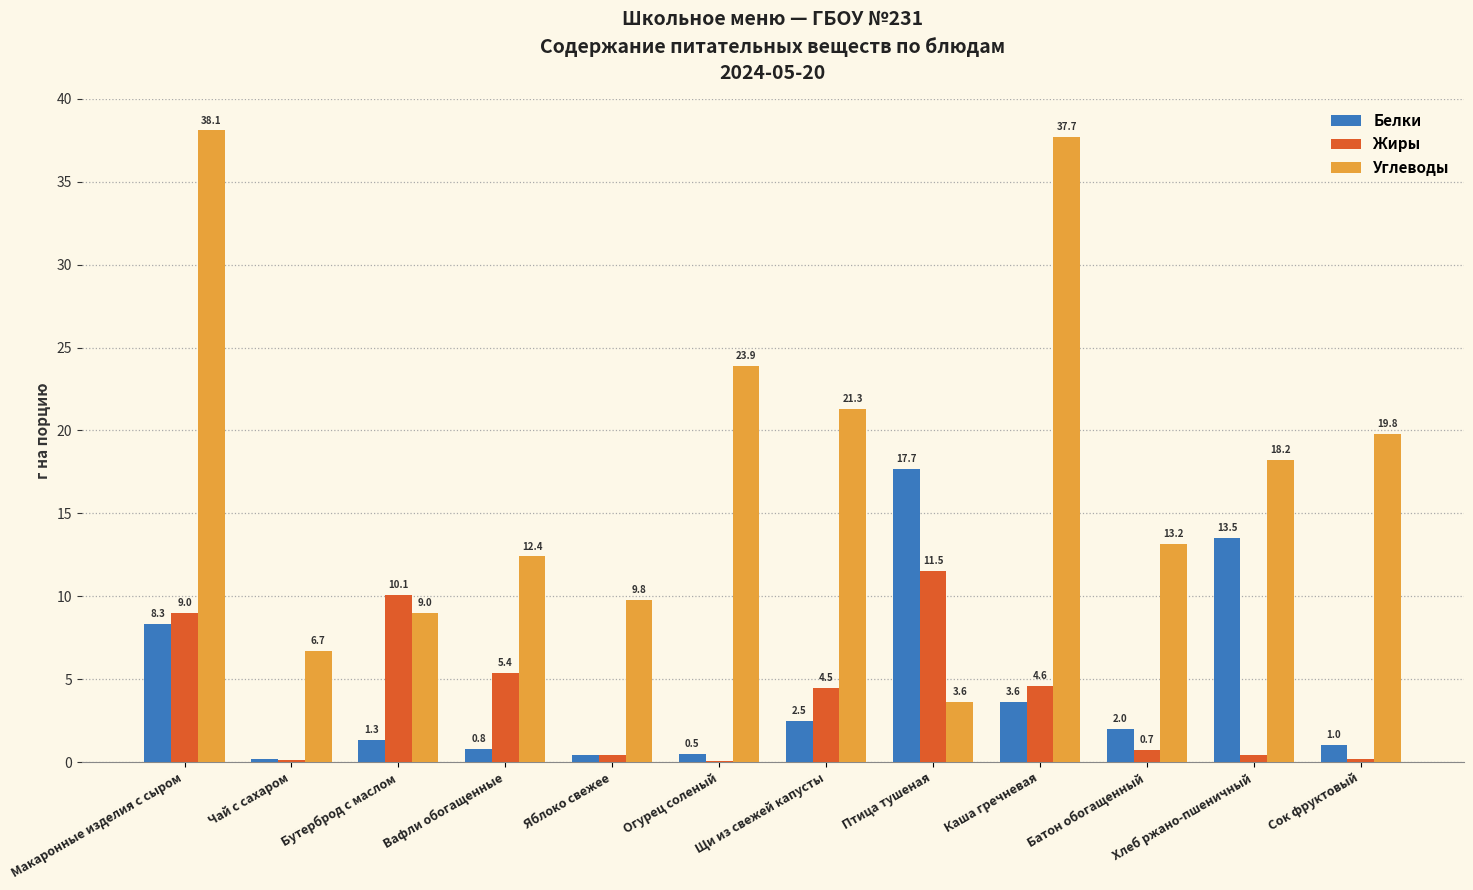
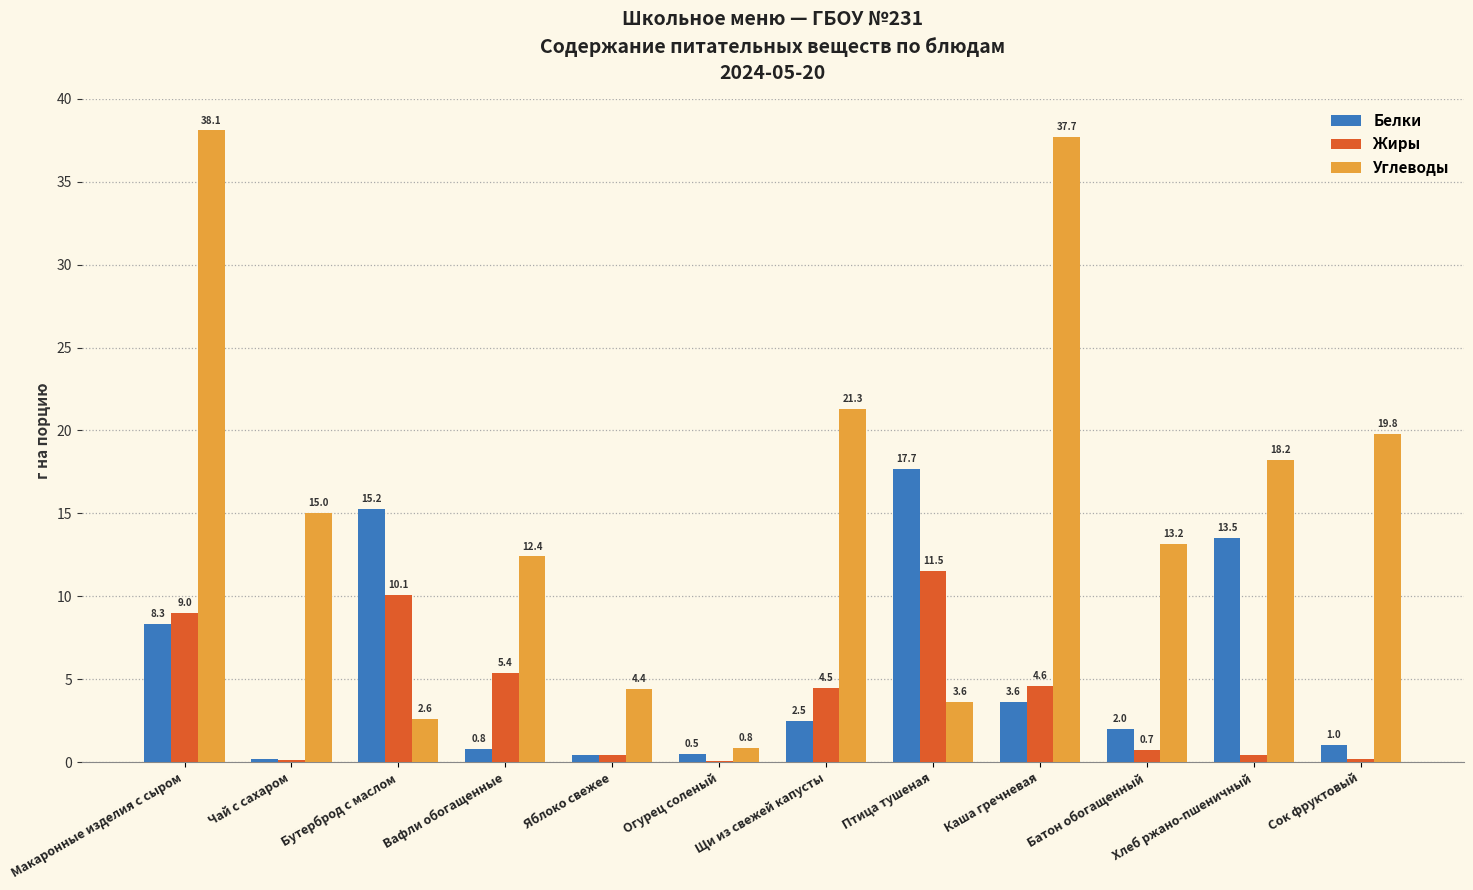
  {
    "Белки": {
      "Макаронные изделия с сыром": 8.3,
-     "Бутерброд с маслом": 1.3,
+     "Бутерброд с маслом": 15.2,
      "Вафли обогащенные": 0.8,
      "Огурец соленый": 0.5,
      "Щи из свежей капусты": 2.5,
      "Птица тушеная": 17.7,
      "Каша гречневая": 3.6,
      "Батон обогащенный": 2.0,
      "Хлеб ржано-пшеничный": 13.5,
      "Сок фруктовый": 1.0
    },
    "Жиры": {
      "Макаронные изделия с сыром": 9.0,
      "Бутерброд с маслом": 10.1,
      "Вафли обогащенные": 5.4,
      "Щи из свежей капусты": 4.5,
      "Птица тушеная": 11.5,
      "Каша гречневая": 4.6,
      "Батон обогащенный": 0.7
    },
    "Углеводы": {
      "Макаронные изделия с сыром": 38.1,
-     "Чай с сахаром": 6.7,
-     "Бутерброд с маслом": 9.0,
+     "Чай с сахаром": 15.0,
+     "Бутерброд с маслом": 2.6,
      "Вафли обогащенные": 12.4,
-     "Яблоко свежее": 9.8,
-     "Огурец соленый": 23.9,
+     "Яблоко свежее": 4.4,
+     "Огурец соленый": 0.8,
      "Щи из свежей капусты": 21.3,
      "Птица тушеная": 3.6,
      "Каша гречневая": 37.7,
      "Батон обогащенный": 13.2,
      "Хлеб ржано-пшеничный": 18.2,
      "Сок фруктовый": 19.8
    }
  }
